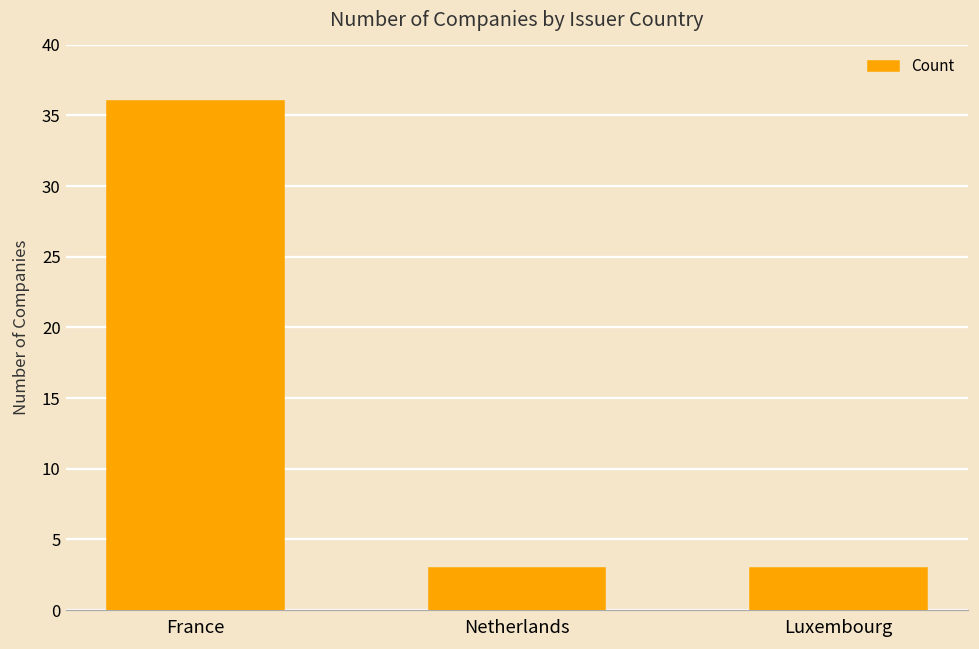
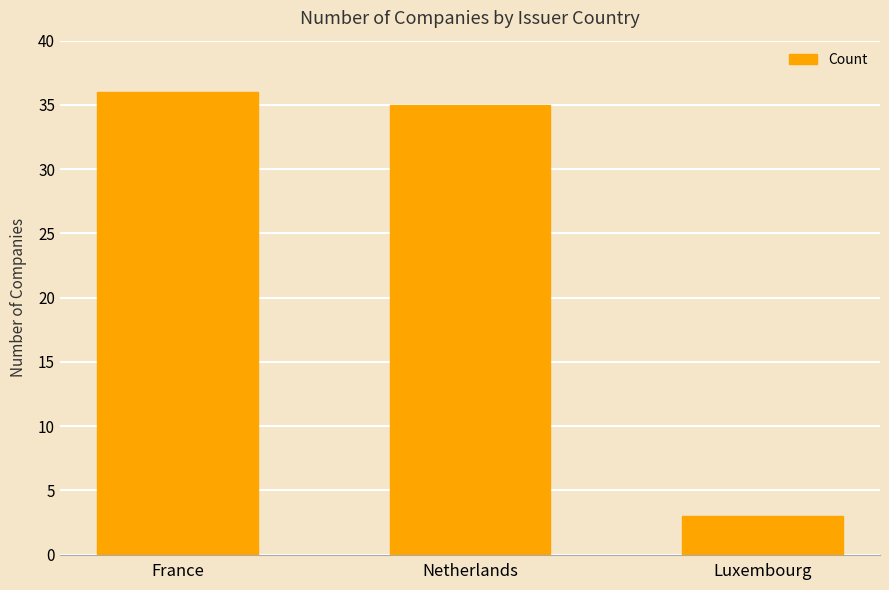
  {
    "France": 36,
-   "Netherlands": 3,
+   "Netherlands": 35,
    "Luxembourg": 3
  }
